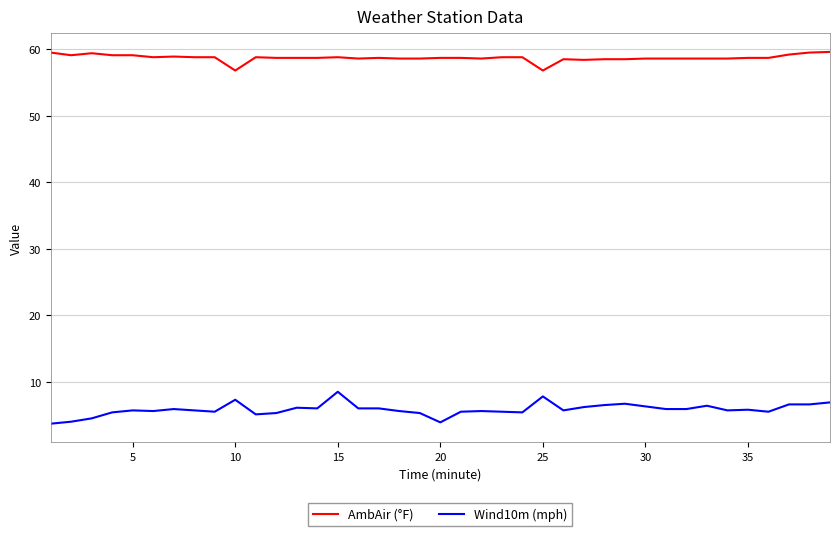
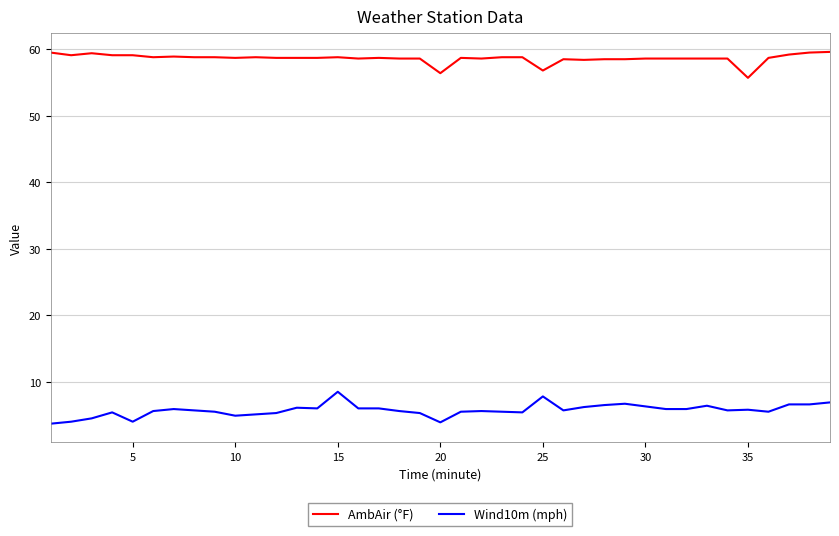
  {
    "AmbAir (°F)": {
      "5": 59,
-     "10": 57,
+     "10": 59,
      "15": 59,
-     "20": 59,
+     "20": 56,
      "25": 57,
      "30": 59,
-     "35": 59
+     "35": 56
    },
    "Wind10m (mph)": {
-     "5": 6,
-     "10": 7,
+     "5": 4,
+     "10": 5,
      "15": 9,
      "20": 4,
      "25": 8,
      "30": 6,
      "35": 6
    }
  }
